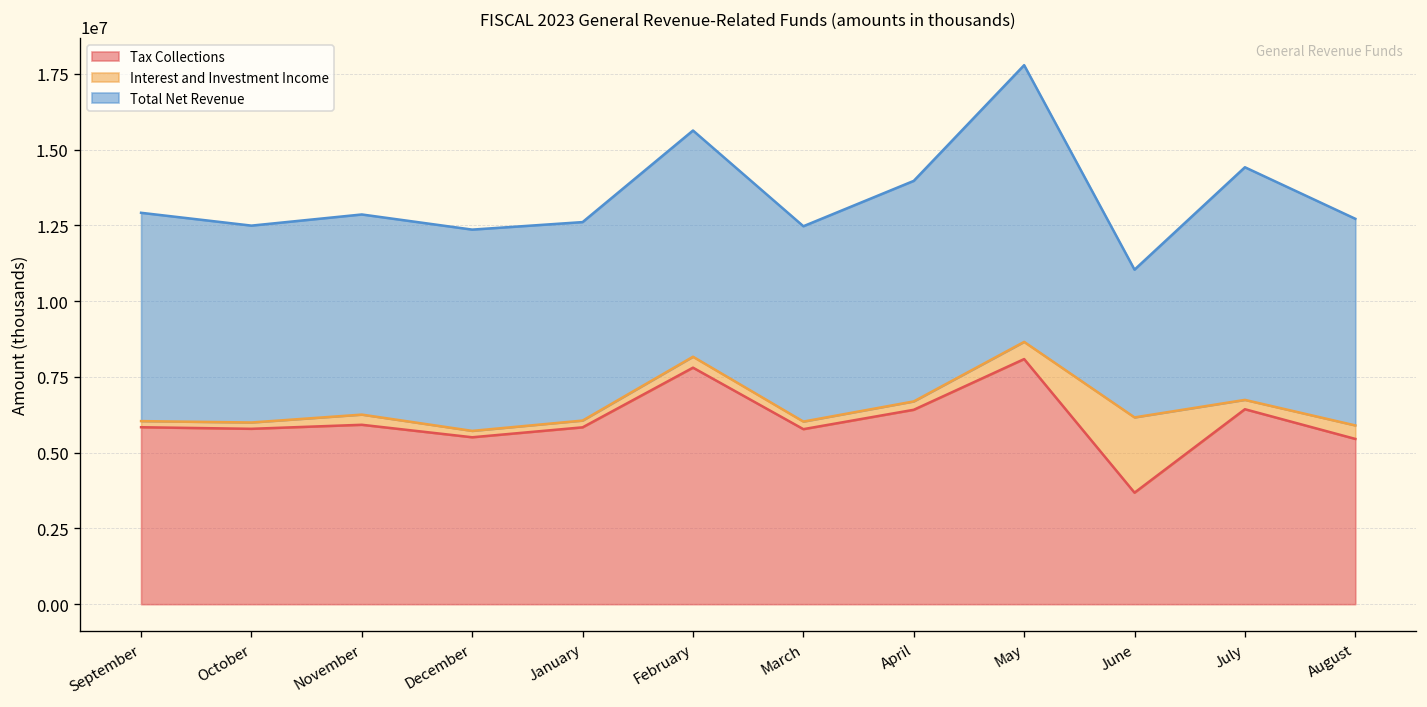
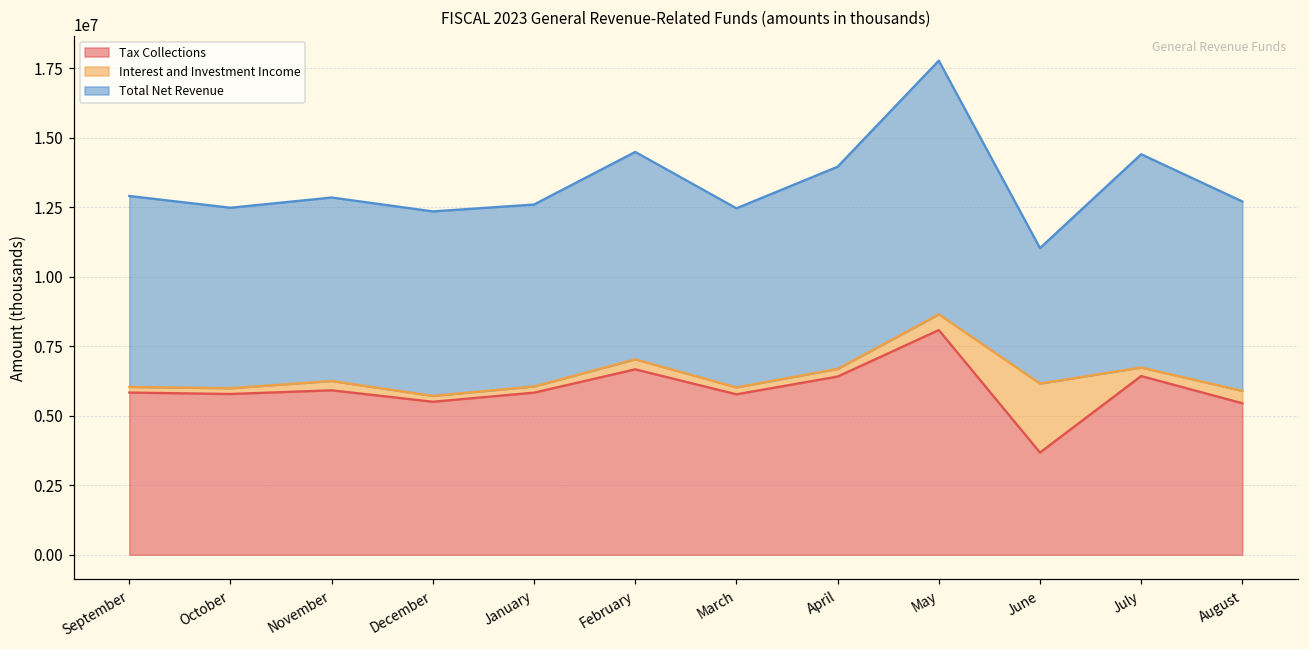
  {
    "Tax Collections": {
      "September": 5800000,
      "October": 5800000,
      "November": 5900000,
      "December": 5500000,
      "January": 5800000,
-     "February": 7800000,
+     "February": 6700000,
      "March": 5800000,
      "April": 6400000,
      "May": 8100000,
      "June": 3700000,
      "July": 6400000,
      "August": 5500000
    },
    "Interest and Investment Income": {
      "September": 200000,
      "October": 200000,
      "November": 300000,
      "December": 200000,
      "January": 200000,
      "February": 400000,
      "March": 300000,
      "April": 300000,
      "May": 600000,
      "June": 2500000,
      "July": 300000,
      "August": 400000
    },
    "Total Net Revenue": {
      "September": 6900000,
      "October": 6500000,
      "November": 6600000,
      "December": 6600000,
      "January": 6500000,
      "February": 7500000,
      "March": 6400000,
      "April": 7300000,
      "May": 9100000,
      "June": 4900000,
      "July": 7700000,
      "August": 6800000
    }
  }
